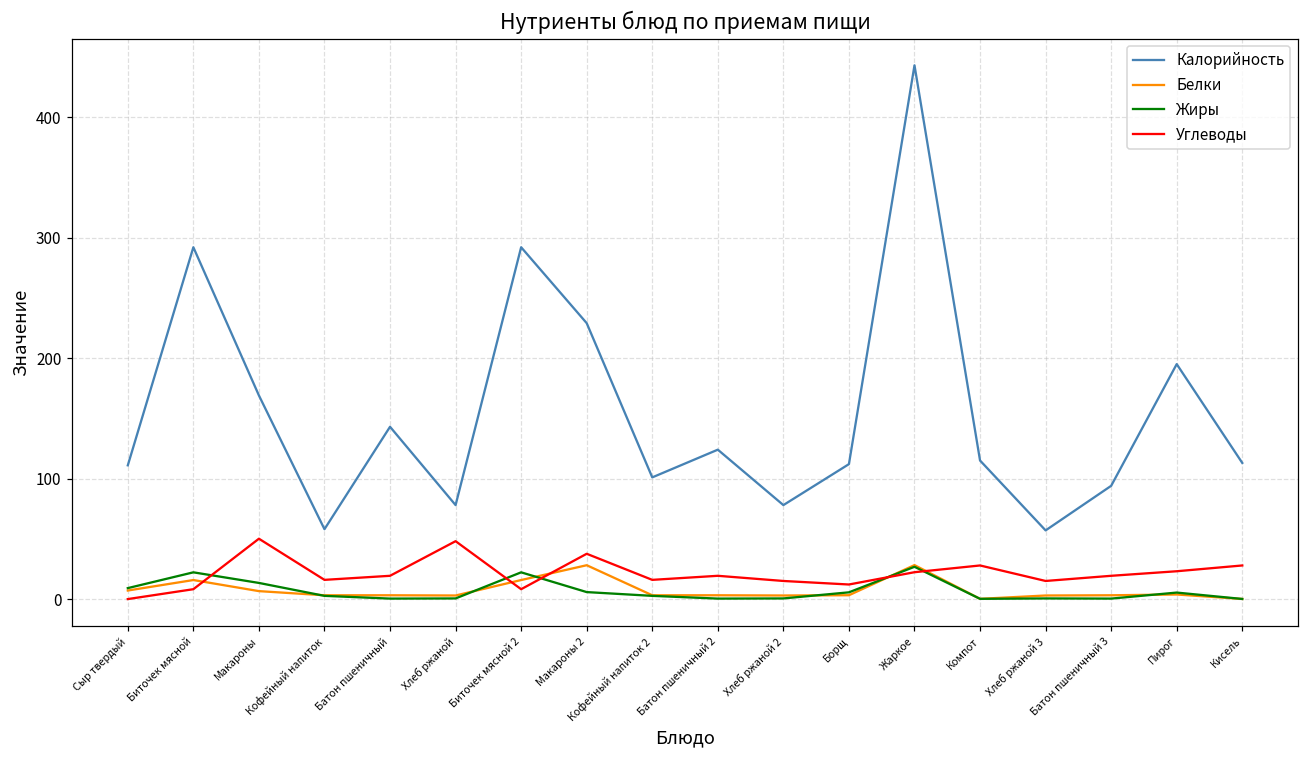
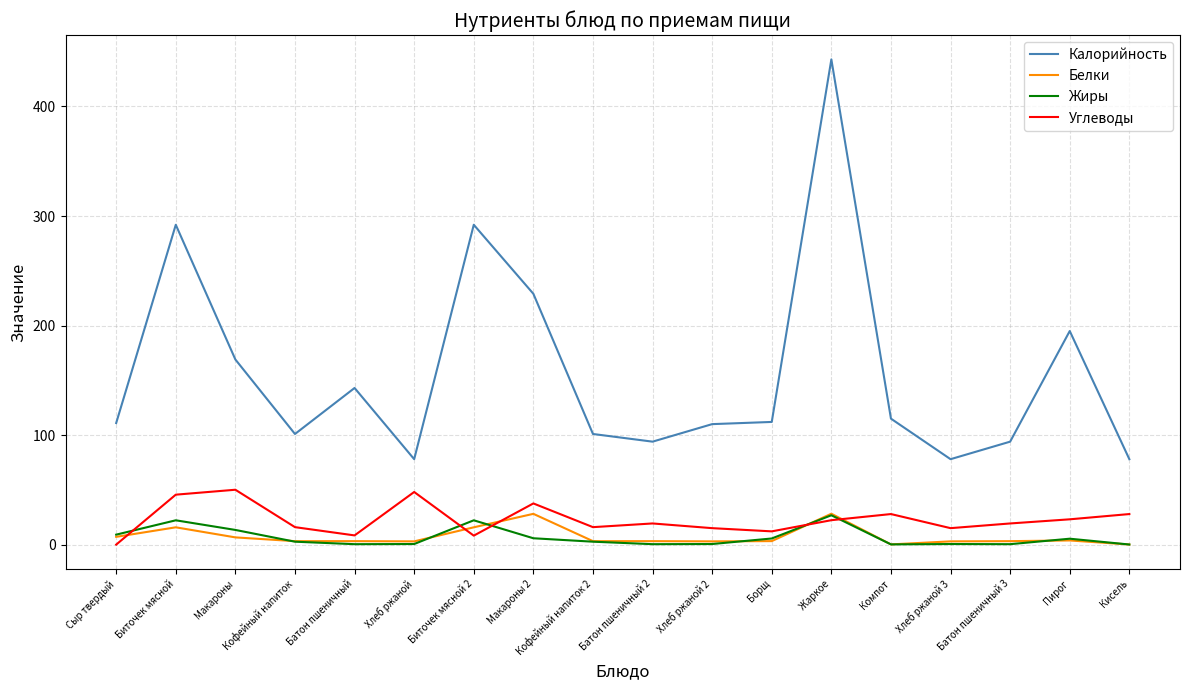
  {
    "Калорийность": {
      "Сыр твердый": 111,
      "Биточек мясной": 292,
      "Макароны": 169,
-     "Кофейный напиток": 58,
+     "Кофейный напиток": 101,
      "Батон пшеничный": 143,
      "Хлеб ржаной": 78,
      "Биточек мясной 2": 292,
      "Макароны 2": 229,
      "Кофейный напиток 2": 101,
-     "Батон пшеничный 2": 124,
-     "Хлеб ржаной 2": 78,
+     "Батон пшеничный 2": 94,
+     "Хлеб ржаной 2": 110,
      "Борщ": 112,
      "Жаркое": 443,
      "Компот": 115,
-     "Хлеб ржаной 3": 57,
+     "Хлеб ржаной 3": 78,
      "Батон пшеничный 3": 94,
      "Пирог": 195,
-     "Кисель": 113
+     "Кисель": 78
    },
    "Белки": {
      "Биточек мясной": 16,
      "Макароны": 7,
      "Батон пшеничный": 3,
      "Хлеб ржаной": 3,
      "Биточек мясной 2": 16,
      "Макароны 2": 28,
      "Батон пшеничный 2": 3,
      "Хлеб ржаной 2": 3,
      "Борщ": 3,
      "Хлеб ржаной 3": 3,
      "Батон пшеничный 3": 3
    },
    "Жиры": {
      "Биточек мясной": 22,
      "Макароны": 13,
      "Батон пшеничный": 0,
      "Хлеб ржаной": 1,
      "Биточек мясной 2": 22,
      "Макароны 2": 6,
      "Батон пшеничный 2": 0,
      "Хлеб ржаной 2": 1,
      "Борщ": 6,
      "Хлеб ржаной 3": 1,
      "Батон пшеничный 3": 0
    },
    "Углеводы": {
      "Сыр твердый": 0,
-     "Биточек мясной": 8,
+     "Биточек мясной": 46,
      "Макароны": 50,
      "Кофейный напиток": 16,
-     "Батон пшеничный": 19,
+     "Батон пшеничный": 8,
      "Хлеб ржаной": 48,
      "Биточек мясной 2": 8,
      "Макароны 2": 38,
      "Кофейный напиток 2": 16,
      "Батон пшеничный 2": 19,
      "Хлеб ржаной 2": 15,
      "Борщ": 12,
      "Жаркое": 22,
      "Компот": 28,
      "Хлеб ржаной 3": 15,
      "Батон пшеничный 3": 19,
      "Пирог": 23,
      "Кисель": 28
    }
  }
